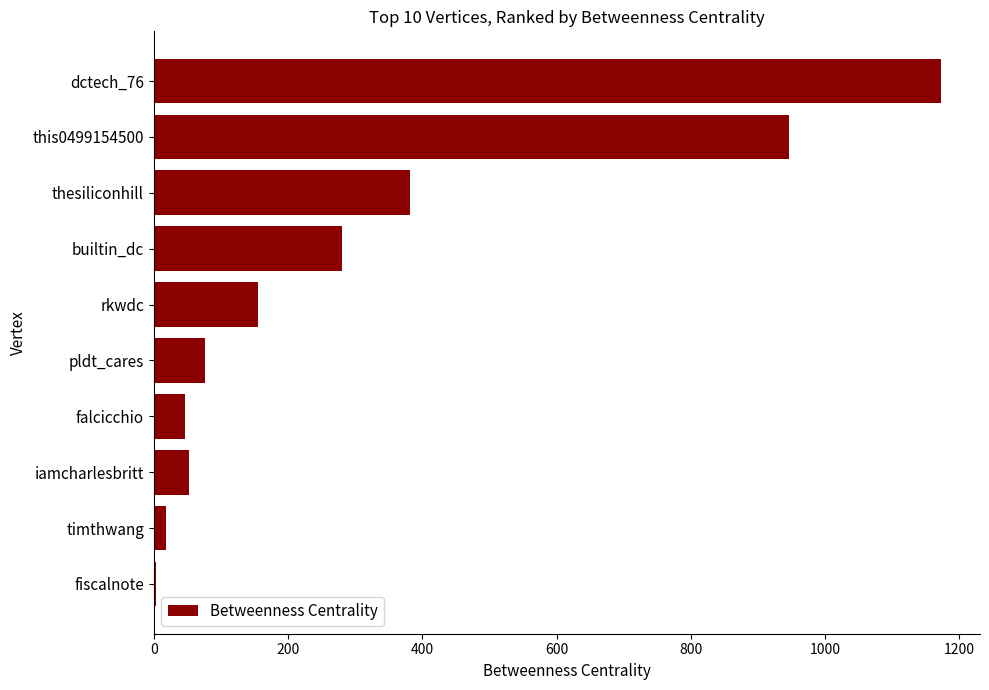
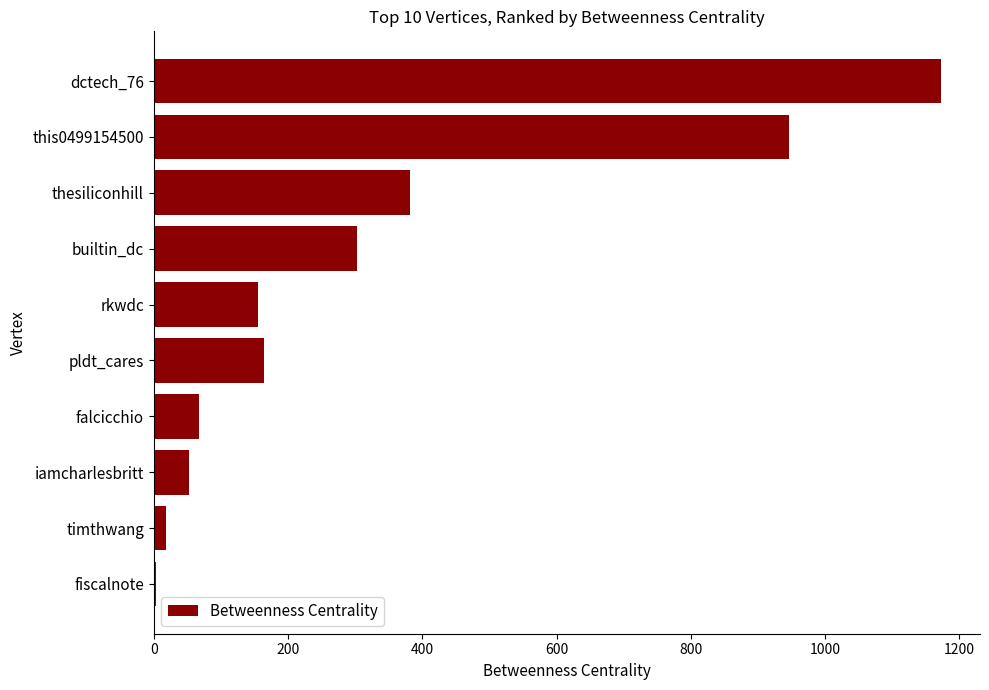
  {
    "dctech_76": 1170,
    "this0499154500": 950,
    "thesiliconhill": 380,
-   "builtin_dc": 280,
+   "builtin_dc": 300,
    "rkwdc": 160,
-   "pldt_cares": 80,
-   "falcicchio": 50,
+   "pldt_cares": 160,
+   "falcicchio": 70,
    "iamcharlesbritt": 50,
    "timthwang": 20,
    "fiscalnote": 0
  }
